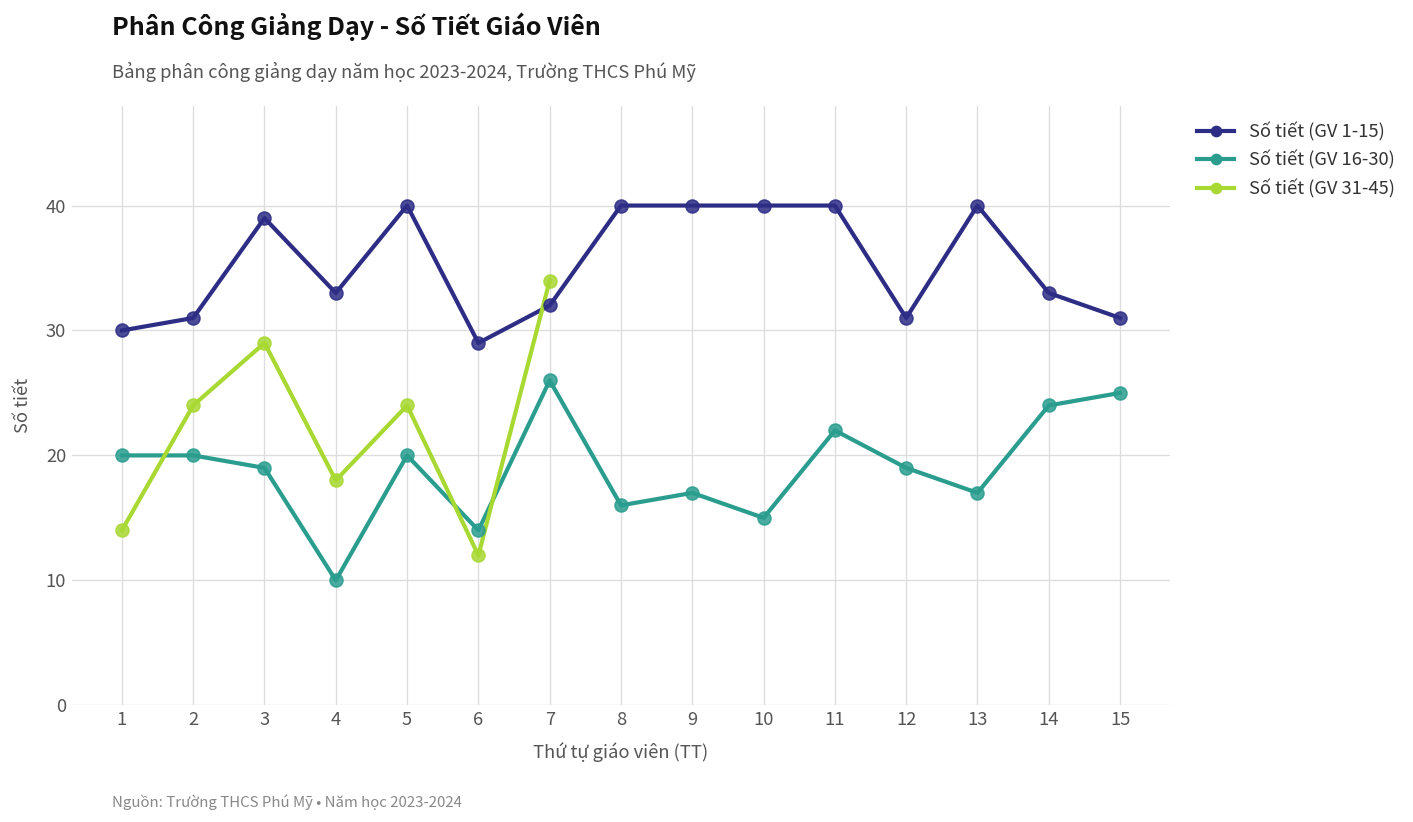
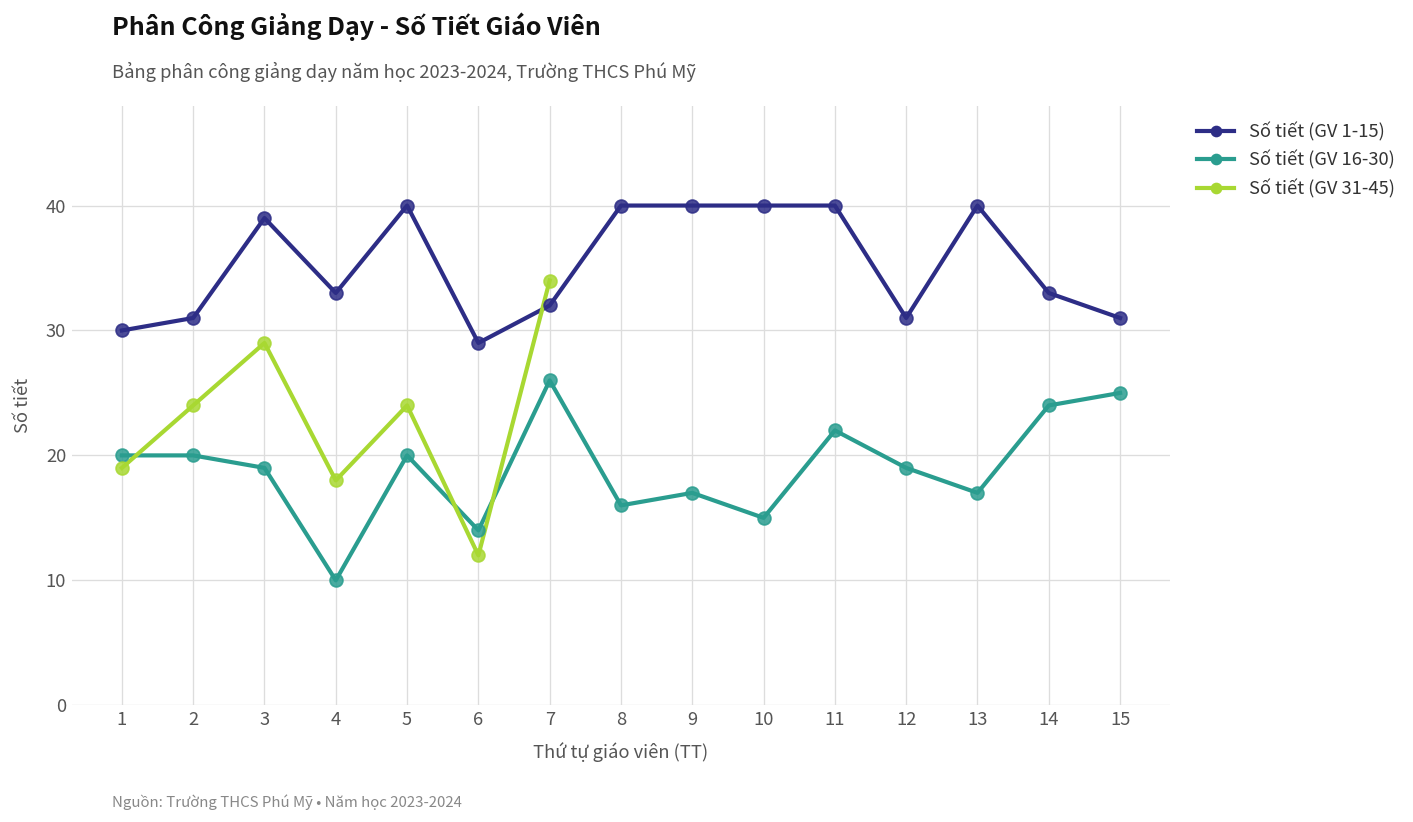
  {
    "Số tiết (GV 1-15)": {
      "1": 30,
      "2": 31,
      "3": 39,
      "4": 33,
      "5": 40,
      "6": 29,
      "7": 32,
      "8": 40,
      "9": 40,
      "10": 40,
      "11": 40,
      "12": 31,
      "13": 40,
      "14": 33,
      "15": 31
    },
    "Số tiết (GV 16-30)": {
      "1": 20,
      "2": 20,
      "3": 19,
      "4": 10,
      "5": 20,
      "6": 14,
      "7": 26,
      "8": 16,
      "9": 17,
      "10": 15,
      "11": 22,
      "12": 19,
      "13": 17,
      "14": 24,
      "15": 25
    },
    "Số tiết (GV 31-45)": {
-     "1": 14,
+     "1": 19,
      "2": 24,
      "3": 29,
      "4": 18,
      "5": 24,
      "6": 12,
      "7": 34
    }
  }
